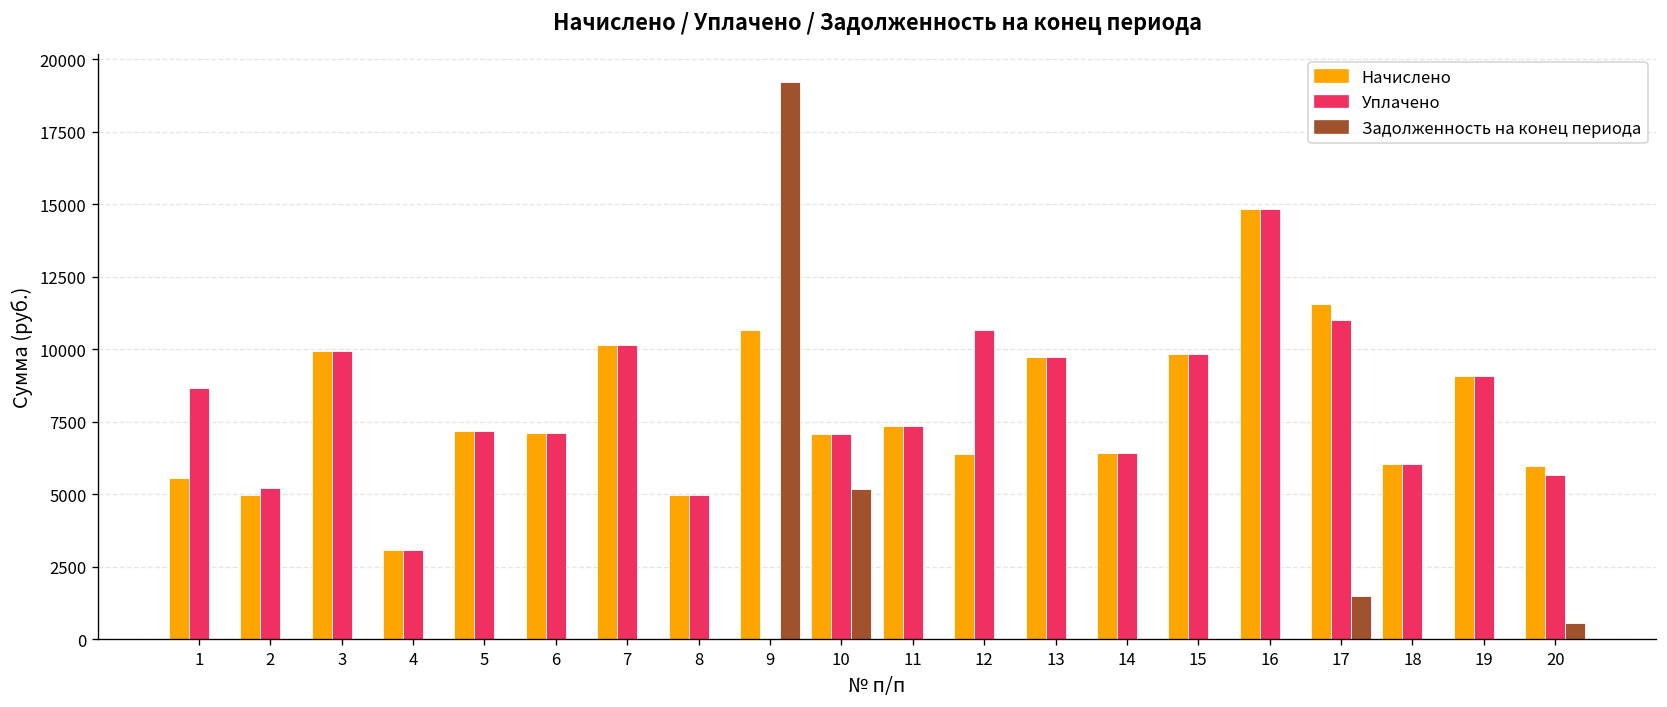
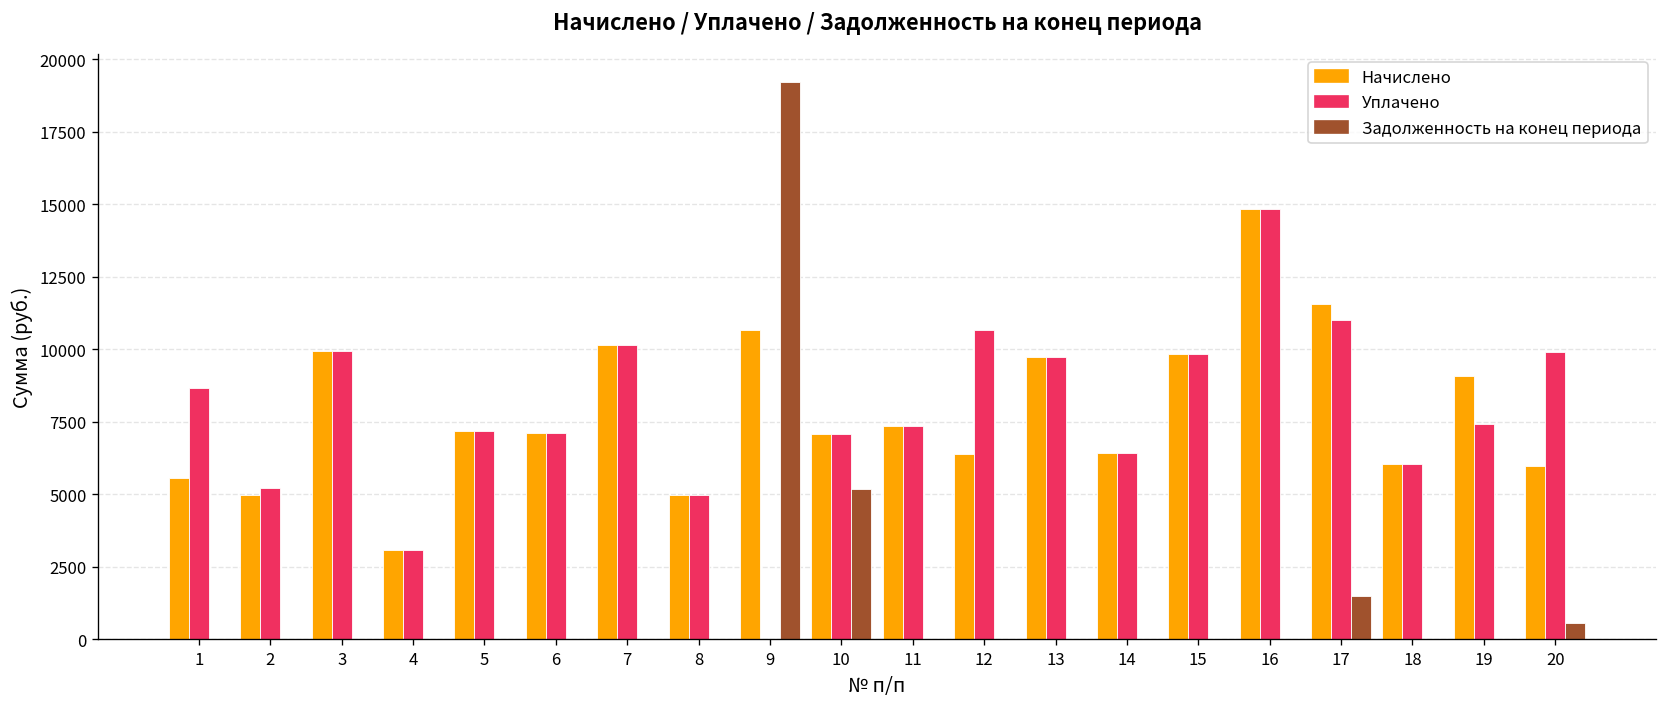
  {
    "Начислено": {
      "1": 5600,
      "2": 5000,
      "3": 9900,
      "4": 3100,
      "5": 7200,
      "6": 7100,
      "7": 10100,
      "8": 5000,
      "9": 10700,
      "10": 7100,
      "11": 7400,
      "12": 6400,
      "13": 9700,
      "14": 6400,
      "15": 9800,
      "16": 14800,
      "17": 11600,
      "18": 6100,
      "19": 9100,
      "20": 6000
    },
    "Уплачено": {
      "1": 8700,
      "2": 5200,
      "3": 9900,
      "4": 3100,
      "5": 7200,
      "6": 7100,
      "7": 10100,
      "8": 5000,
      "9": 0,
      "10": 7100,
      "11": 7400,
      "12": 10700,
      "13": 9700,
      "14": 6400,
      "15": 9800,
      "16": 14800,
      "17": 11000,
      "18": 6100,
-     "19": 9100,
-     "20": 5700
+     "19": 7400,
+     "20": 9900
    },
    "Задолженность на конец периода": {
      "1": 0,
      "2": 0,
      "3": 0,
      "4": 0,
      "5": 0,
      "6": 0,
      "7": 0,
      "8": 0,
      "9": 19200,
      "10": 5200,
      "11": 0,
      "12": 0,
      "13": 0,
      "14": 0,
      "15": 0,
      "16": 0,
      "17": 1500,
      "18": 0,
      "19": 0,
      "20": 600
    }
  }
